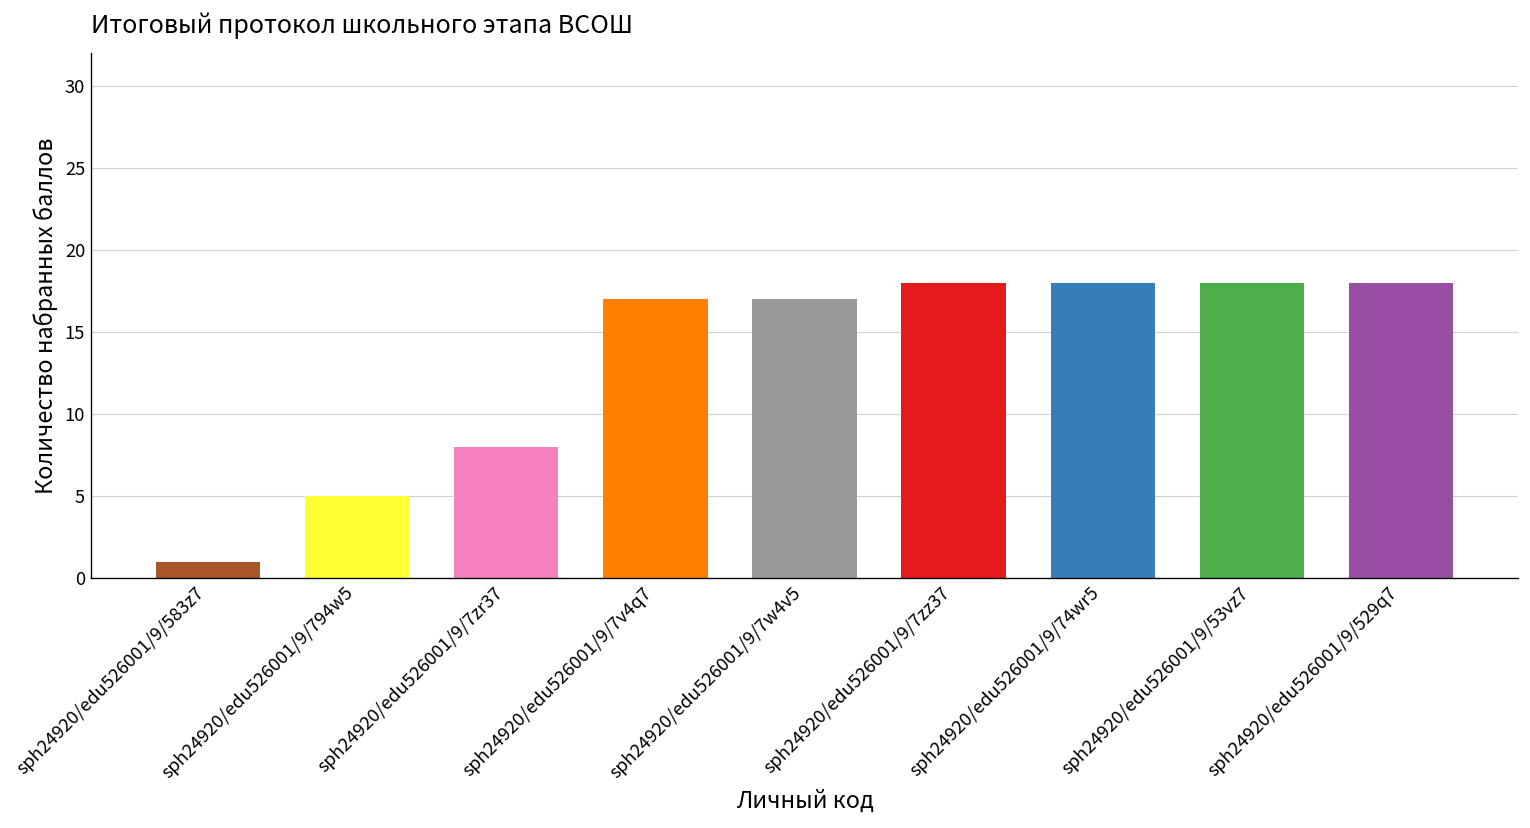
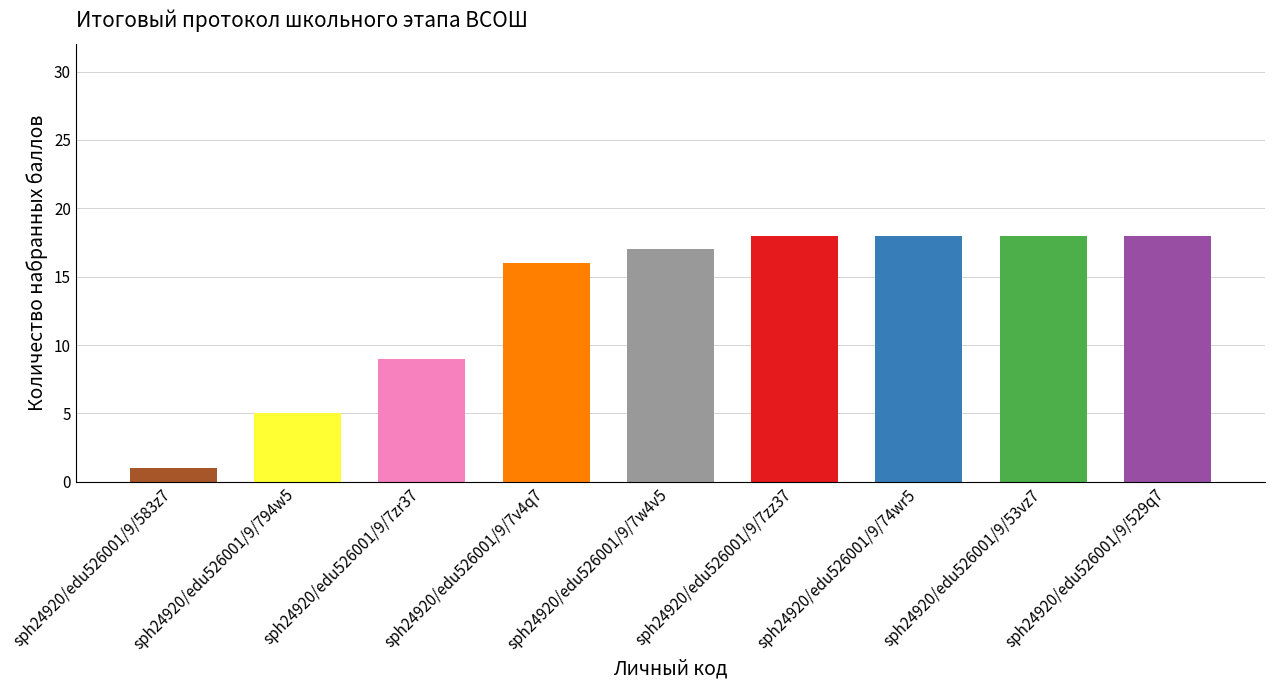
  {
    "sph24920/edu526001/9/583z7": 1,
    "sph24920/edu526001/9/794w5": 5,
-   "sph24920/edu526001/9/7zr37": 8,
-   "sph24920/edu526001/9/7v4q7": 17,
+   "sph24920/edu526001/9/7zr37": 9,
+   "sph24920/edu526001/9/7v4q7": 16,
    "sph24920/edu526001/9/7w4v5": 17,
    "sph24920/edu526001/9/7zz37": 18,
    "sph24920/edu526001/9/74wr5": 18,
    "sph24920/edu526001/9/53vz7": 18,
    "sph24920/edu526001/9/529q7": 18
  }
